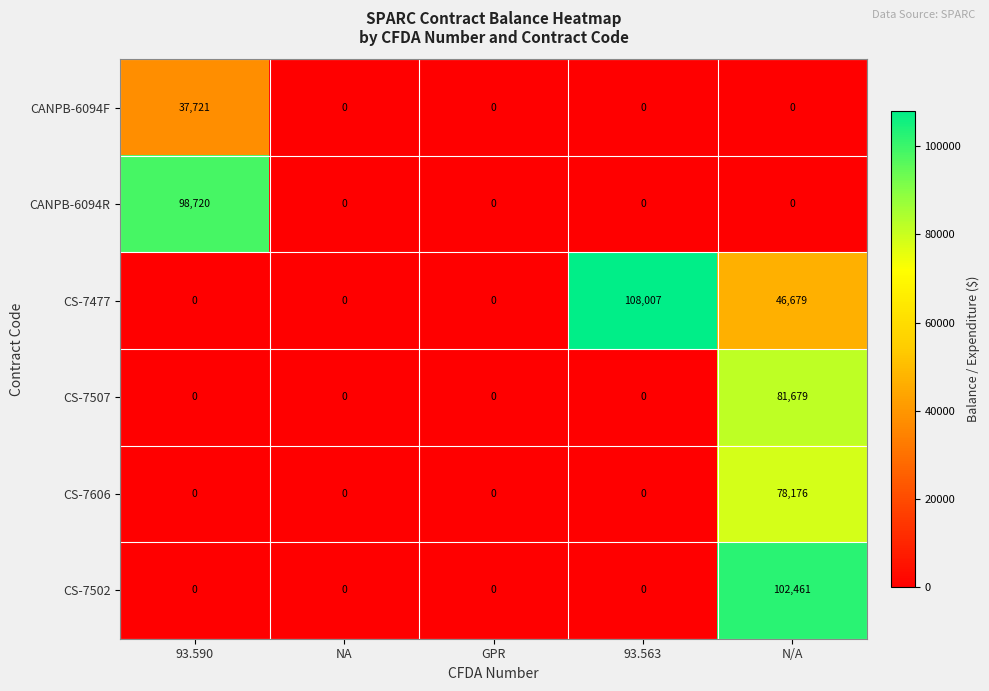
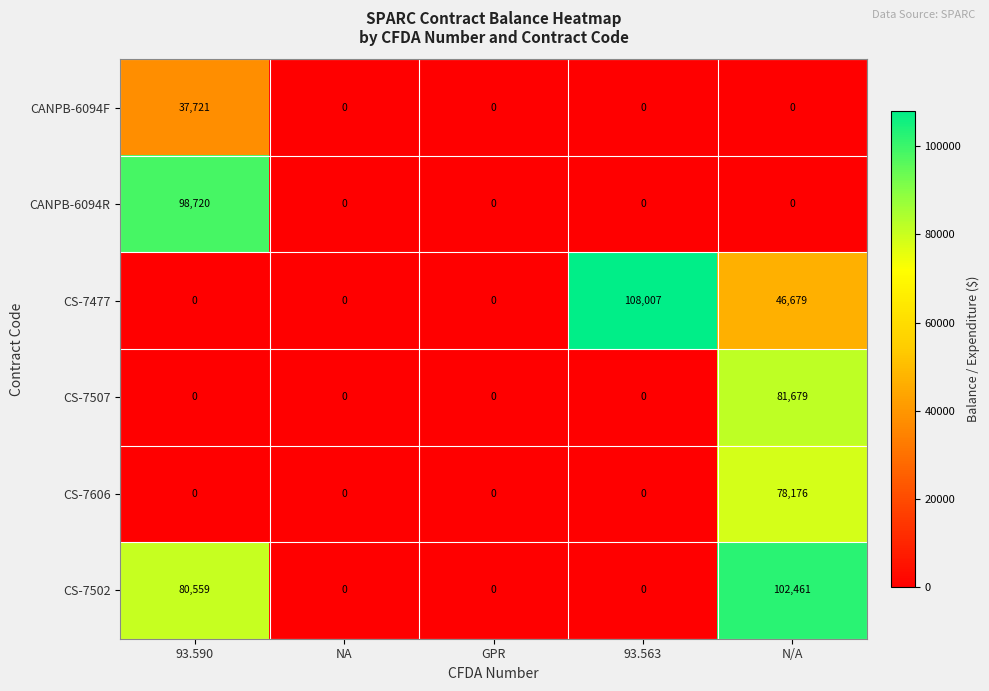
  {
    "CANPB-6094F": {
      "93.590": "37,721",
      "NA": "0",
      "GPR": "0",
      "93.563": "0",
      "N/A": "0"
    },
    "CANPB-6094R": {
      "93.590": "98,720",
      "NA": "0",
      "GPR": "0",
      "93.563": "0",
      "N/A": "0"
    },
    "CS-7477": {
      "93.590": "0",
      "NA": "0",
      "GPR": "0",
      "93.563": "108,007",
      "N/A": "46,679"
    },
    "CS-7507": {
      "93.590": "0",
      "NA": "0",
      "GPR": "0",
      "93.563": "0",
      "N/A": "81,679"
    },
    "CS-7606": {
      "93.590": "0",
      "NA": "0",
      "GPR": "0",
      "93.563": "0",
      "N/A": "78,176"
    },
    "CS-7502": {
-     "93.590": "0",
+     "93.590": "80,559",
      "NA": "0",
      "GPR": "0",
      "93.563": "0",
      "N/A": "102,461"
    }
  }
